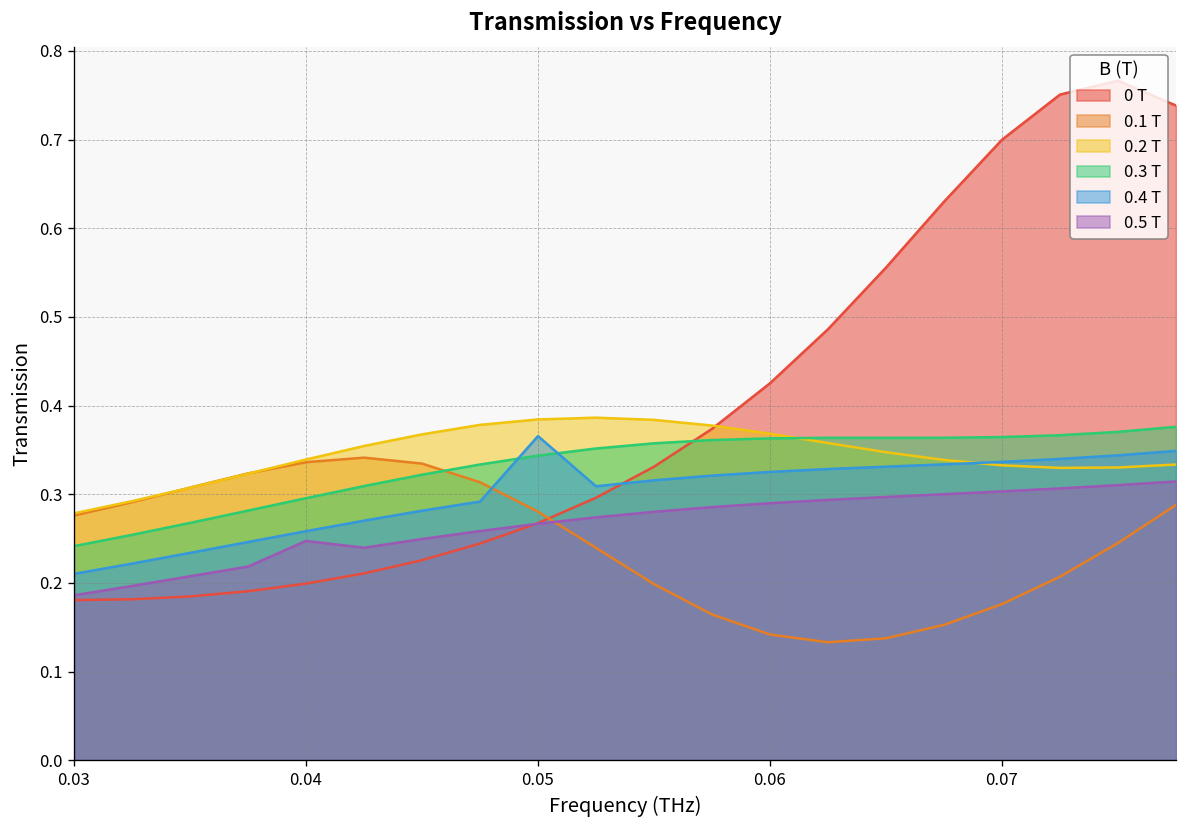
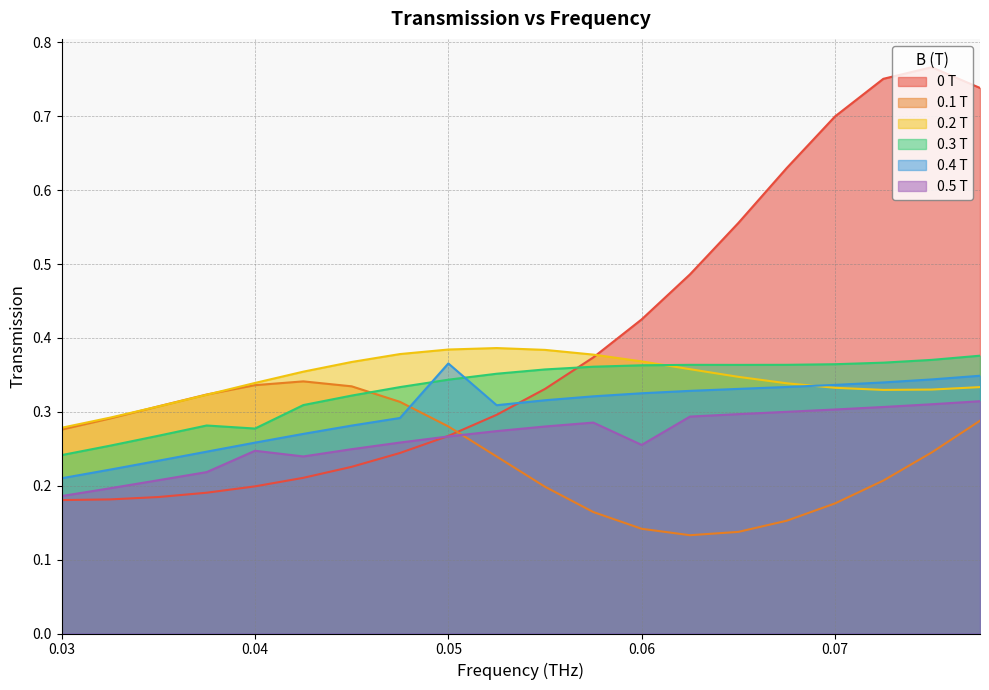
  {
    "0.3 T": {
      "0.03": 0.24,
-     "0.04": 0.30,
+     "0.04": 0.28,
      "0.05": 0.34,
      "0.06": 0.36,
      "0.07": 0.36
    },
    "0.4 T": {
      "0.03": 0.21,
      "0.04": 0.26,
      "0.05": 0.37,
      "0.06": 0.33,
      "0.07": 0.34
    },
    "0.5 T": {
      "0.03": 0.19,
      "0.04": 0.25,
-     "0.06": 0.29,
+     "0.06": 0.26,
      "0.07": 0.30
    }
  }
